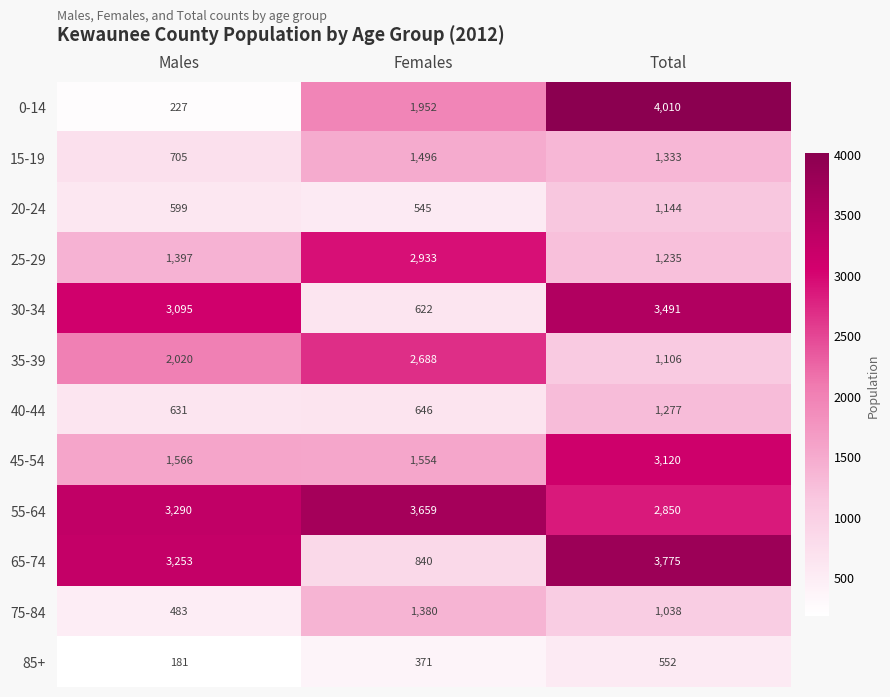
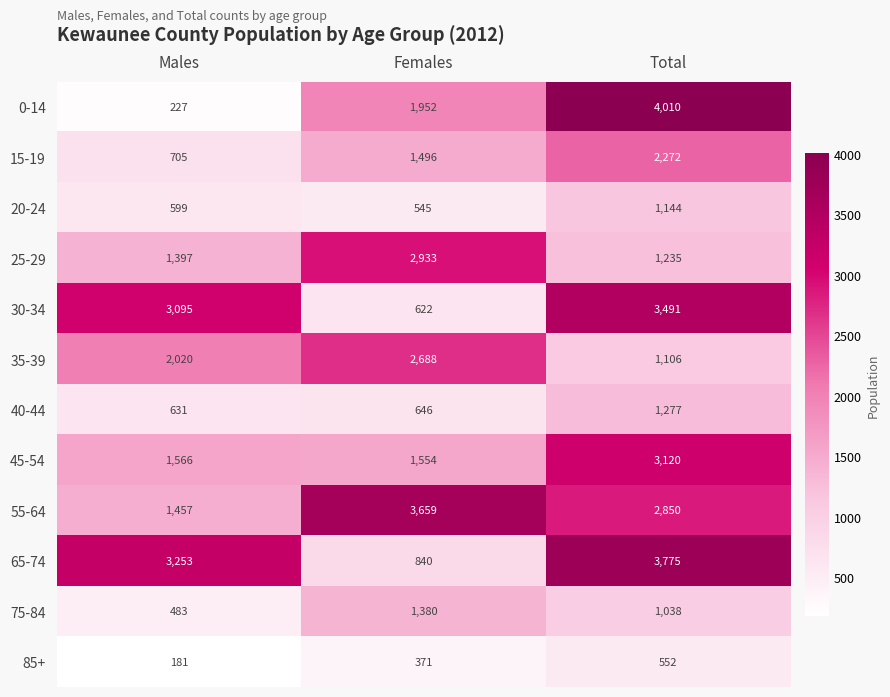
  {
    "0-14": {
      "Males": "227",
      "Females": "1,952",
      "Total": "4,010"
    },
    "15-19": {
      "Males": "705",
      "Females": "1,496",
-     "Total": "1,333"
+     "Total": "2,272"
    },
    "20-24": {
      "Males": "599",
      "Females": "545",
      "Total": "1,144"
    },
    "25-29": {
      "Males": "1,397",
      "Females": "2,933",
      "Total": "1,235"
    },
    "30-34": {
      "Males": "3,095",
      "Females": "622",
      "Total": "3,491"
    },
    "35-39": {
      "Males": "2,020",
      "Females": "2,688",
      "Total": "1,106"
    },
    "40-44": {
      "Males": "631",
      "Females": "646",
      "Total": "1,277"
    },
    "45-54": {
      "Males": "1,566",
      "Females": "1,554",
      "Total": "3,120"
    },
    "55-64": {
-     "Males": "3,290",
+     "Males": "1,457",
      "Females": "3,659",
      "Total": "2,850"
    },
    "65-74": {
      "Males": "3,253",
      "Females": "840",
      "Total": "3,775"
    },
    "75-84": {
      "Males": "483",
      "Females": "1,380",
      "Total": "1,038"
    },
    "85+": {
      "Males": "181",
      "Females": "371",
      "Total": "552"
    }
  }
